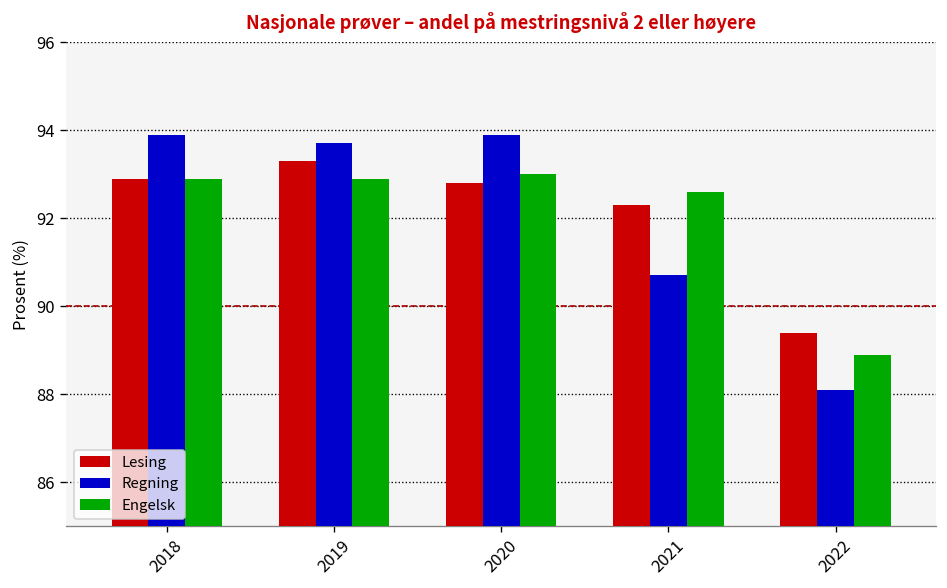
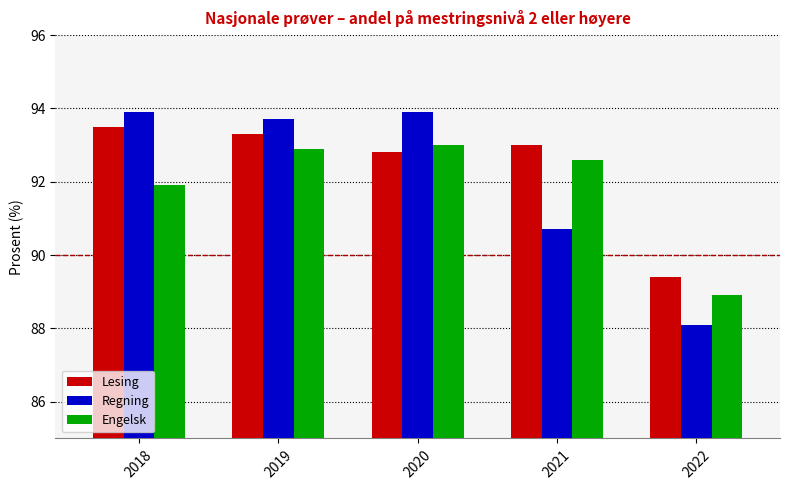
  {
    "Lesing": {
-     "2018": 92.9,
+     "2018": 93.5,
      "2019": 93.3,
      "2020": 92.8,
-     "2021": 92.3,
+     "2021": 93.0,
      "2022": 89.4
    },
    "Regning": {
      "2018": 93.9,
      "2019": 93.7,
      "2020": 93.9,
      "2021": 90.7,
      "2022": 88.1
    },
    "Engelsk": {
-     "2018": 92.9,
+     "2018": 91.9,
      "2019": 92.9,
      "2020": 93.0,
      "2021": 92.6,
      "2022": 88.9
    }
  }
